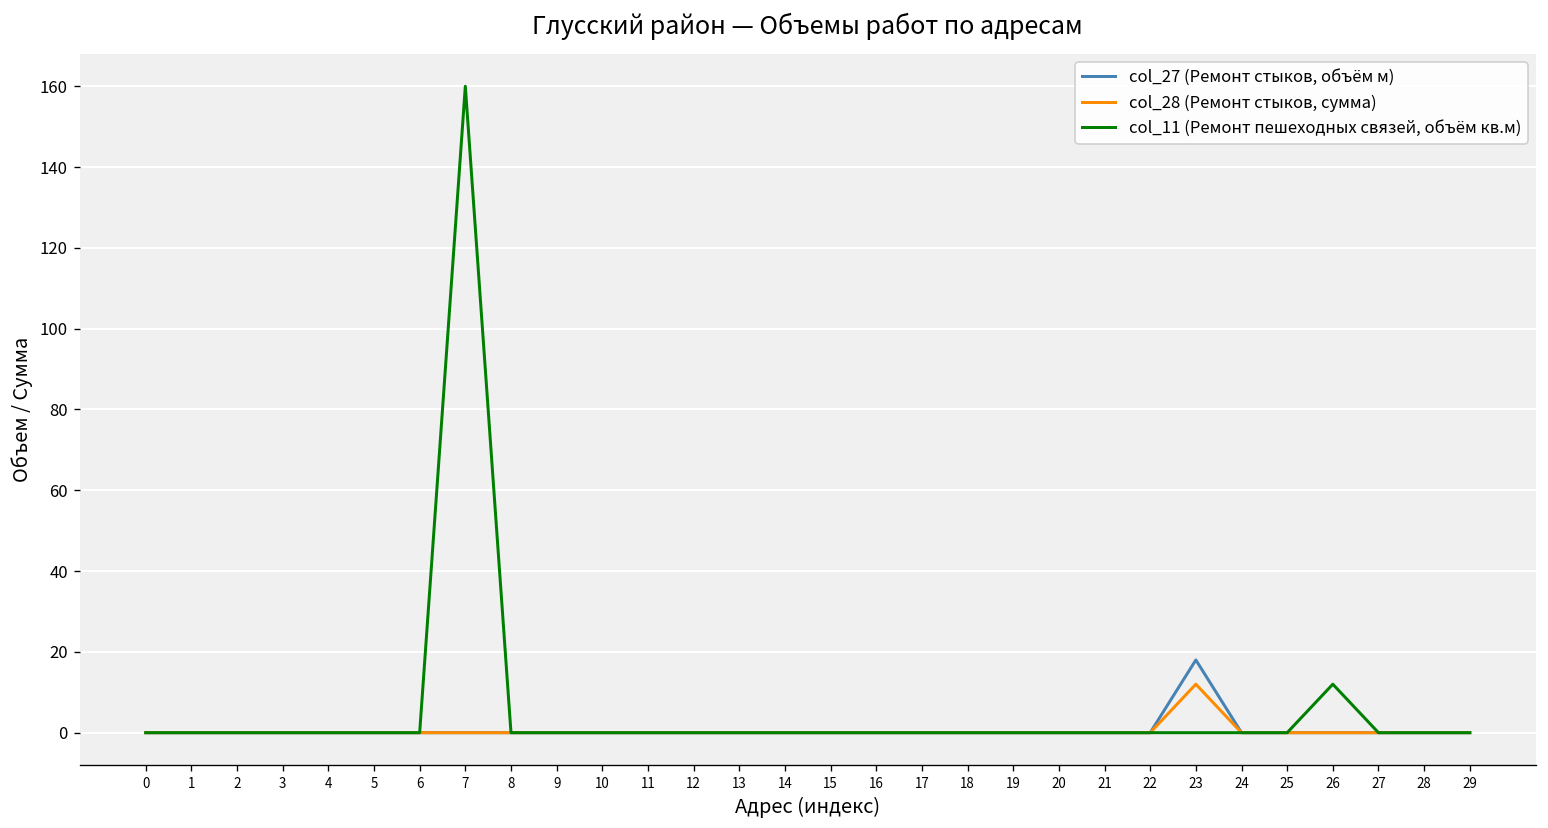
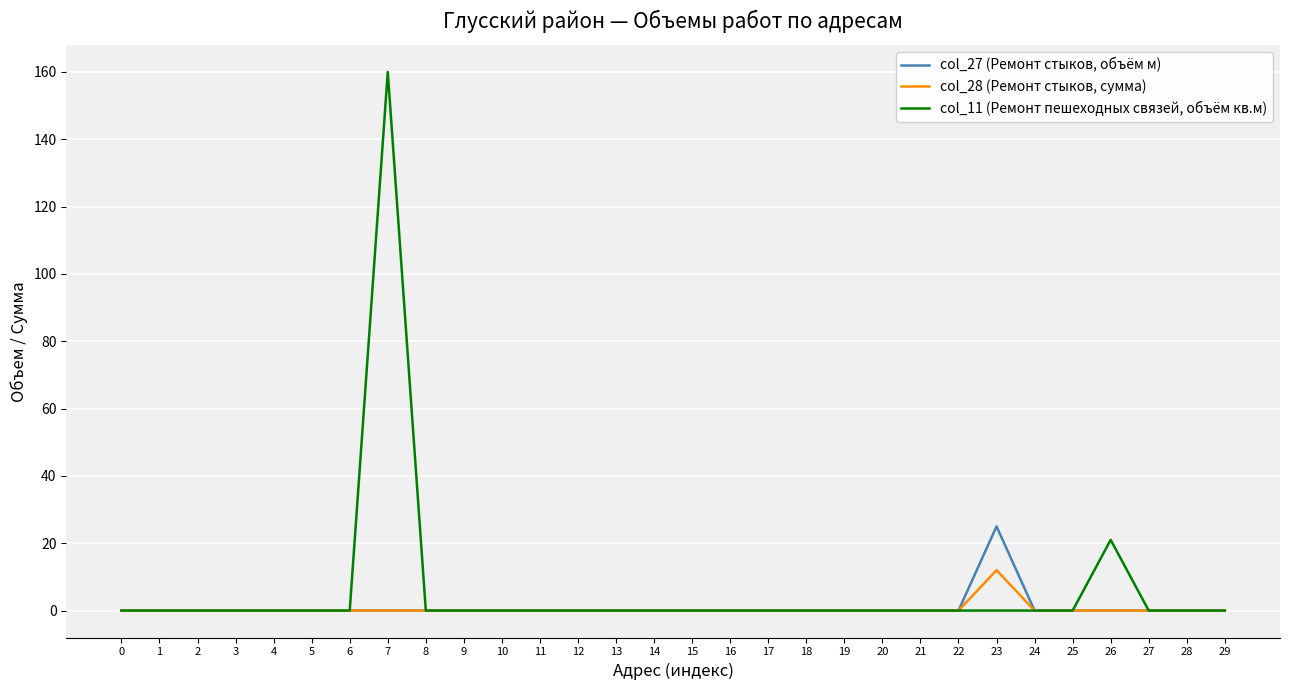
  {
    "col_27 (Ремонт стыков, объём м)": {
-     "23": 18
+     "23": 25
    },
    "col_28 (Ремонт стыков, сумма)": {
      "23": 12
    },
    "col_11 (Ремонт пешеходных связей, объём кв.м)": {
      "7": 160,
      "23": 0,
-     "26": 12
+     "26": 21
    }
  }
